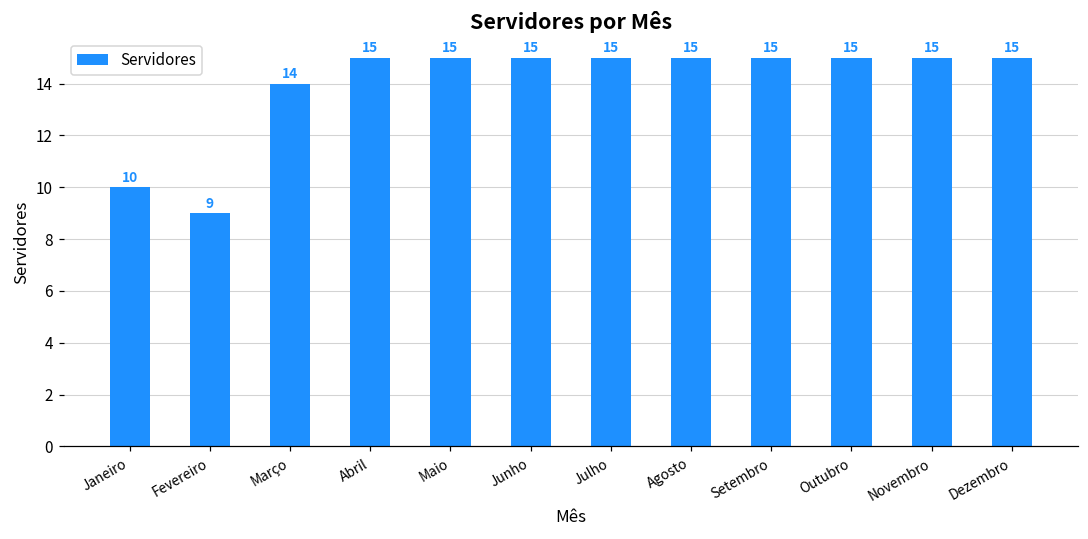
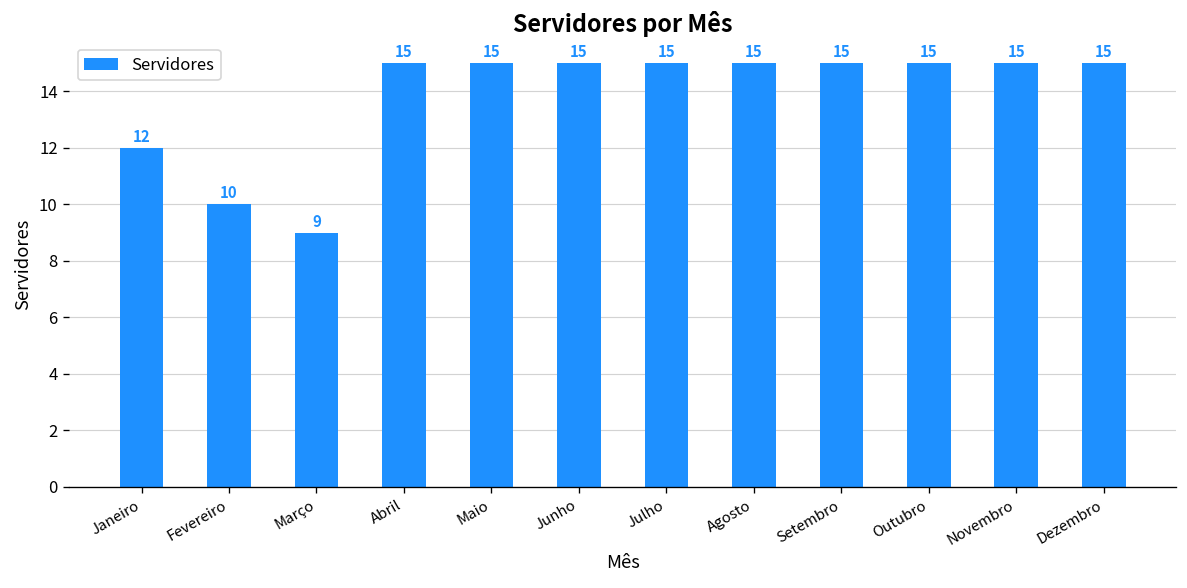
  {
-   "Janeiro": 10,
-   "Fevereiro": 9,
-   "Março": 14,
+   "Janeiro": 12,
+   "Fevereiro": 10,
+   "Março": 9,
    "Abril": 15,
    "Maio": 15,
    "Junho": 15,
    "Julho": 15,
    "Agosto": 15,
    "Setembro": 15,
    "Outubro": 15,
    "Novembro": 15,
    "Dezembro": 15
  }
